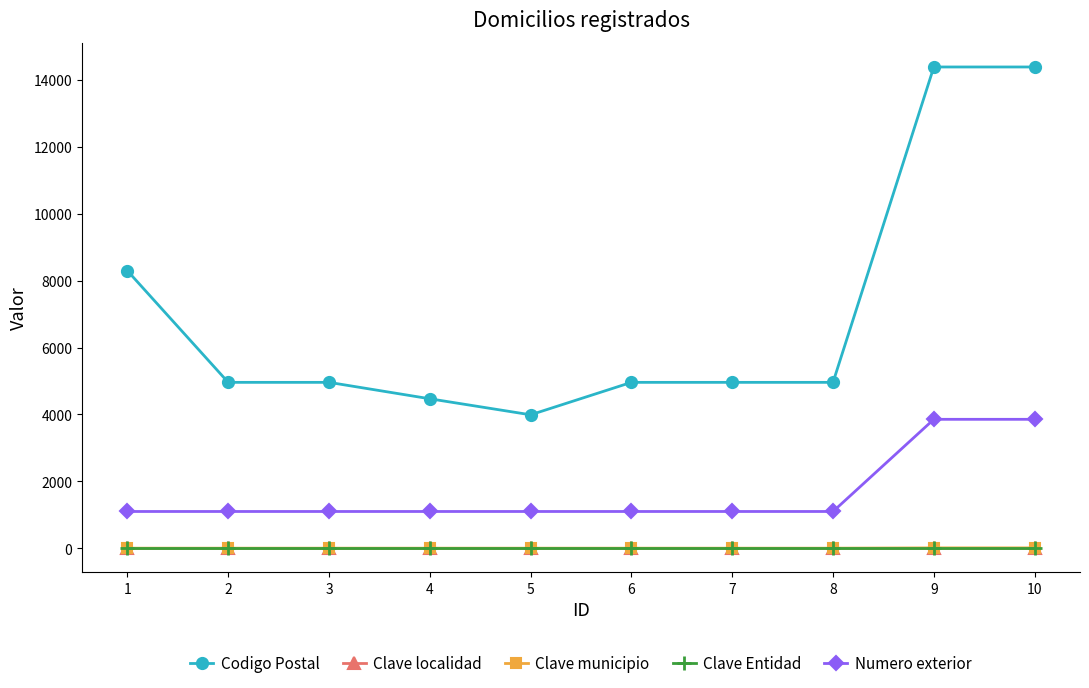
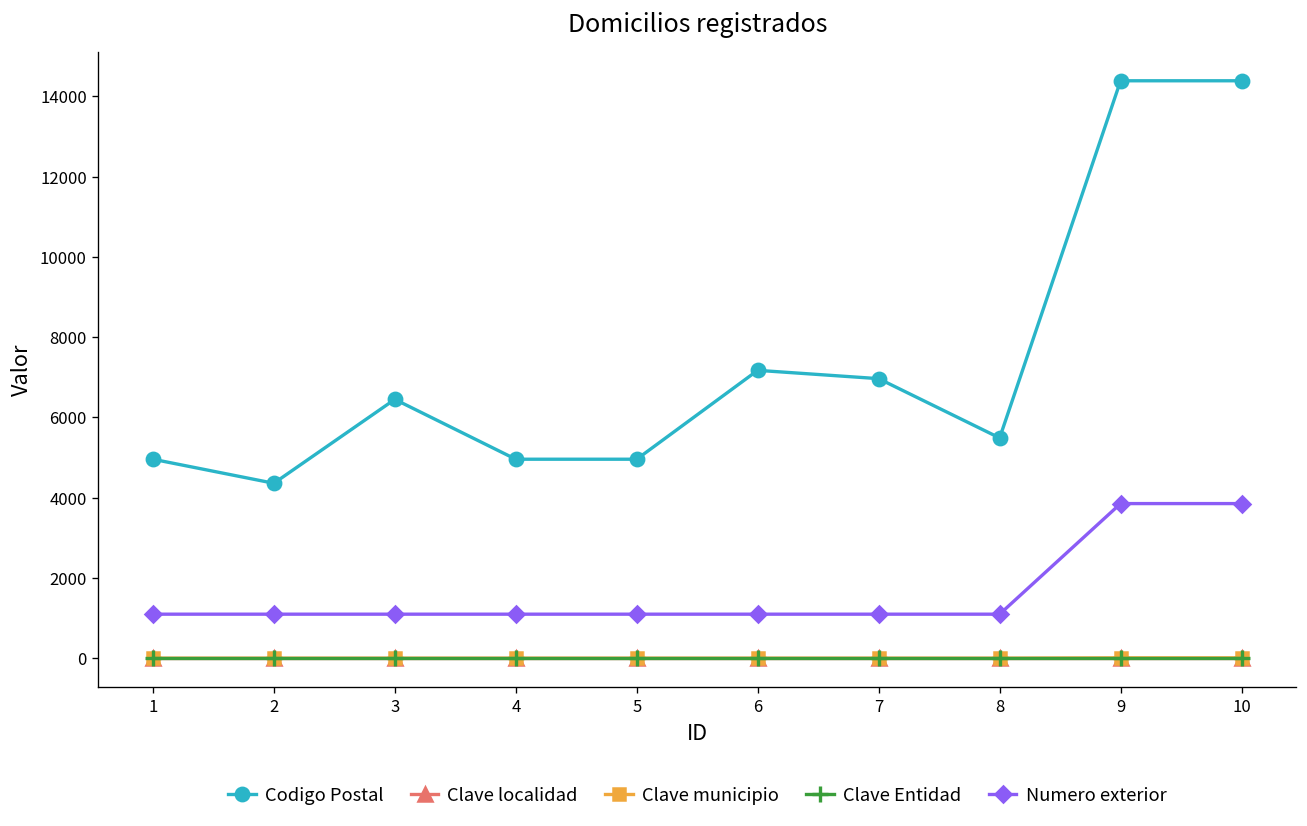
  {
    "Codigo Postal": {
-     "1": 8300,
-     "2": 5000,
-     "3": 5000,
-     "4": 4500,
-     "5": 4000,
-     "6": 5000,
-     "7": 5000,
-     "8": 5000,
+     "1": 5000,
+     "2": 4400,
+     "3": 6500,
+     "4": 5000,
+     "5": 5000,
+     "6": 7200,
+     "7": 7000,
+     "8": 5500,
      "9": 14400,
      "10": 14400
    },
    "Clave Entidad": {
      "1": 0,
      "2": 0,
      "3": 0,
      "4": 0,
      "5": 0,
      "6": 0,
      "7": 0,
      "8": 0,
      "9": 0,
      "10": 0
    },
    "Numero exterior": {
      "1": 1100,
      "2": 1100,
      "3": 1100,
      "4": 1100,
      "5": 1100,
      "6": 1100,
      "7": 1100,
      "8": 1100,
      "9": 3900,
      "10": 3900
    }
  }
